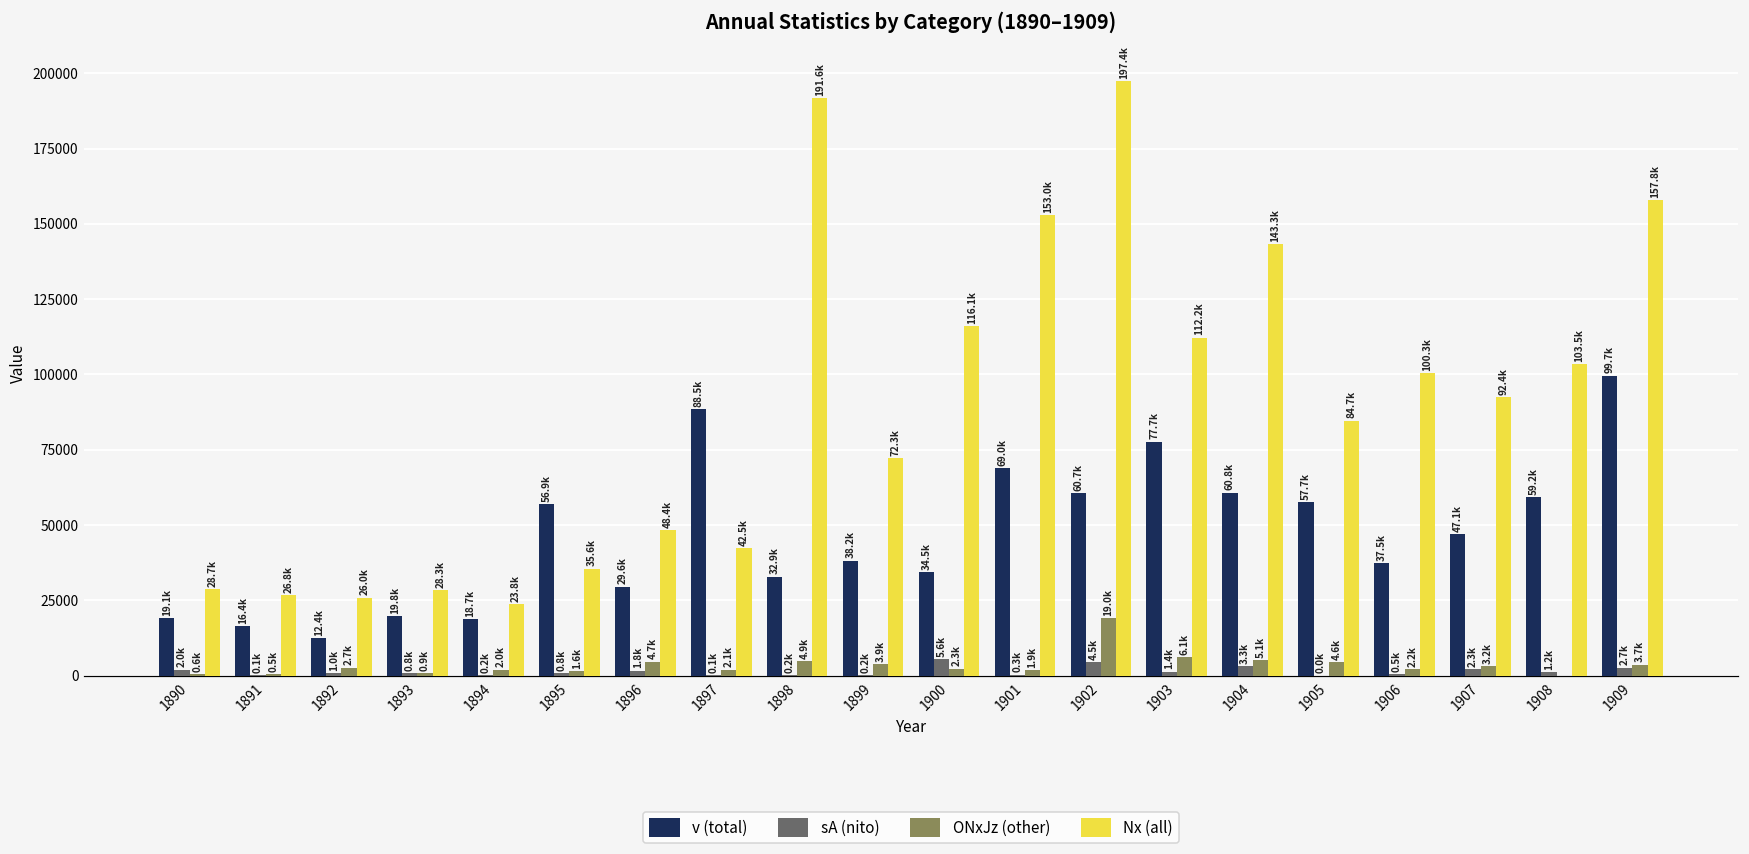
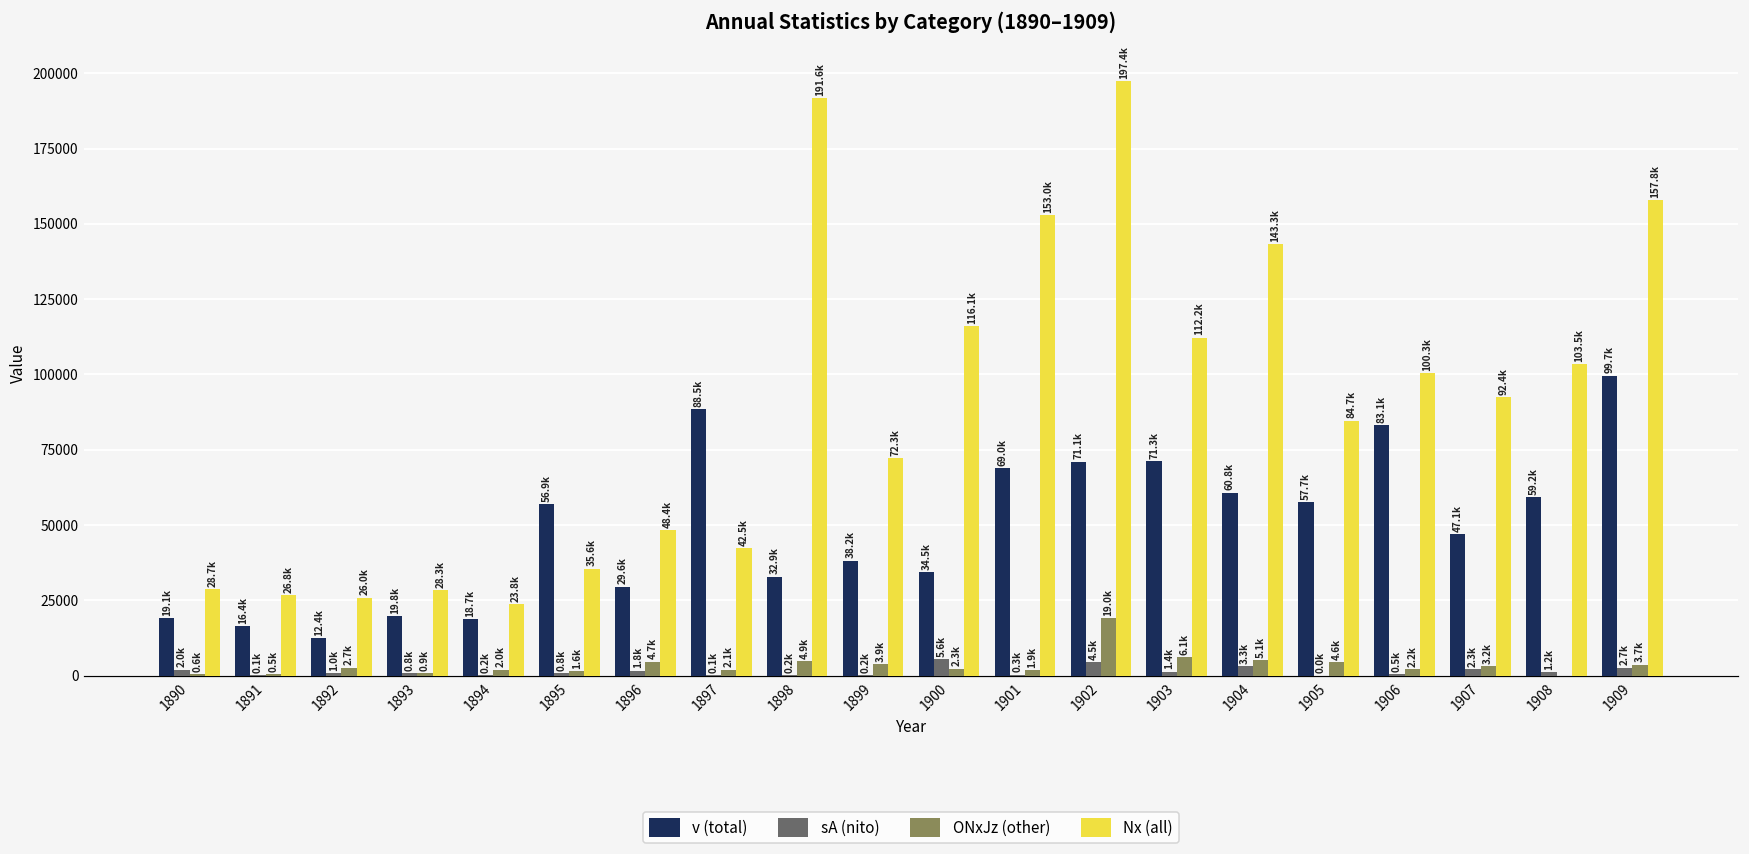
  {
    "v (total)": {
      "1890": "19.1k",
      "1891": "16.4k",
      "1892": "12.4k",
      "1893": "19.8k",
      "1894": "18.7k",
      "1895": "56.9k",
      "1896": "29.6k",
      "1897": "88.5k",
      "1898": "32.9k",
      "1899": "38.2k",
      "1900": "34.5k",
      "1901": "69.0k",
-     "1902": "60.7k",
-     "1903": "77.7k",
+     "1902": "71.1k",
+     "1903": "71.3k",
      "1904": "60.8k",
      "1905": "57.7k",
-     "1906": "37.5k",
+     "1906": "83.1k",
      "1907": "47.1k",
      "1908": "59.2k",
      "1909": "99.7k"
    },
    "Nx (all)": {
      "1890": "28.7k",
      "1891": "26.8k",
      "1892": "26.0k",
      "1893": "28.3k",
      "1894": "23.8k",
      "1895": "35.6k",
      "1896": "48.4k",
      "1897": "42.5k",
      "1898": "191.6k",
      "1899": "72.3k",
      "1900": "116.1k",
      "1901": "153.0k",
      "1902": "197.4k",
      "1903": "112.2k",
      "1904": "143.3k",
      "1905": "84.7k",
      "1906": "100.3k",
      "1907": "92.4k",
      "1908": "103.5k",
      "1909": "157.8k"
    }
  }
